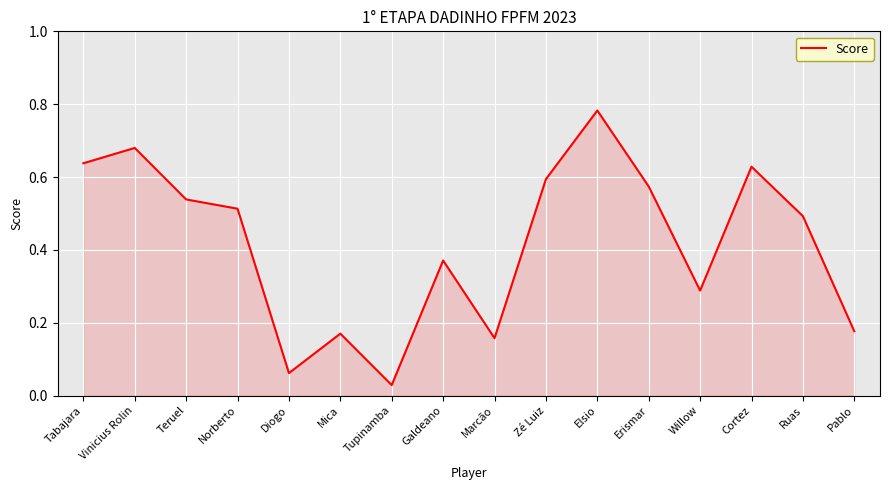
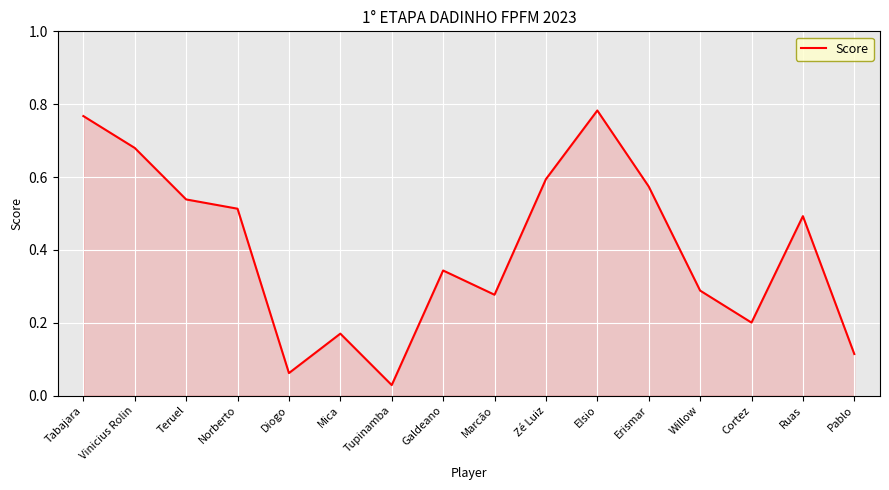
  {
-   "Tabajara": 0.64,
+   "Tabajara": 0.77,
    "Vinicius Rolin": 0.68,
    "Teruel": 0.54,
    "Norberto": 0.51,
    "Diogo": 0.06,
    "Mica": 0.17,
    "Tupinamba": 0.03,
-   "Galdeano": 0.37,
-   "Marcão": 0.16,
+   "Galdeano": 0.34,
+   "Marcão": 0.28,
    "Zé Luiz": 0.59,
    "Elsio": 0.78,
    "Erismar": 0.57,
    "Willow": 0.29,
-   "Cortez": 0.63,
+   "Cortez": 0.20,
    "Ruas": 0.49,
-   "Pablo": 0.18
+   "Pablo": 0.11
  }
